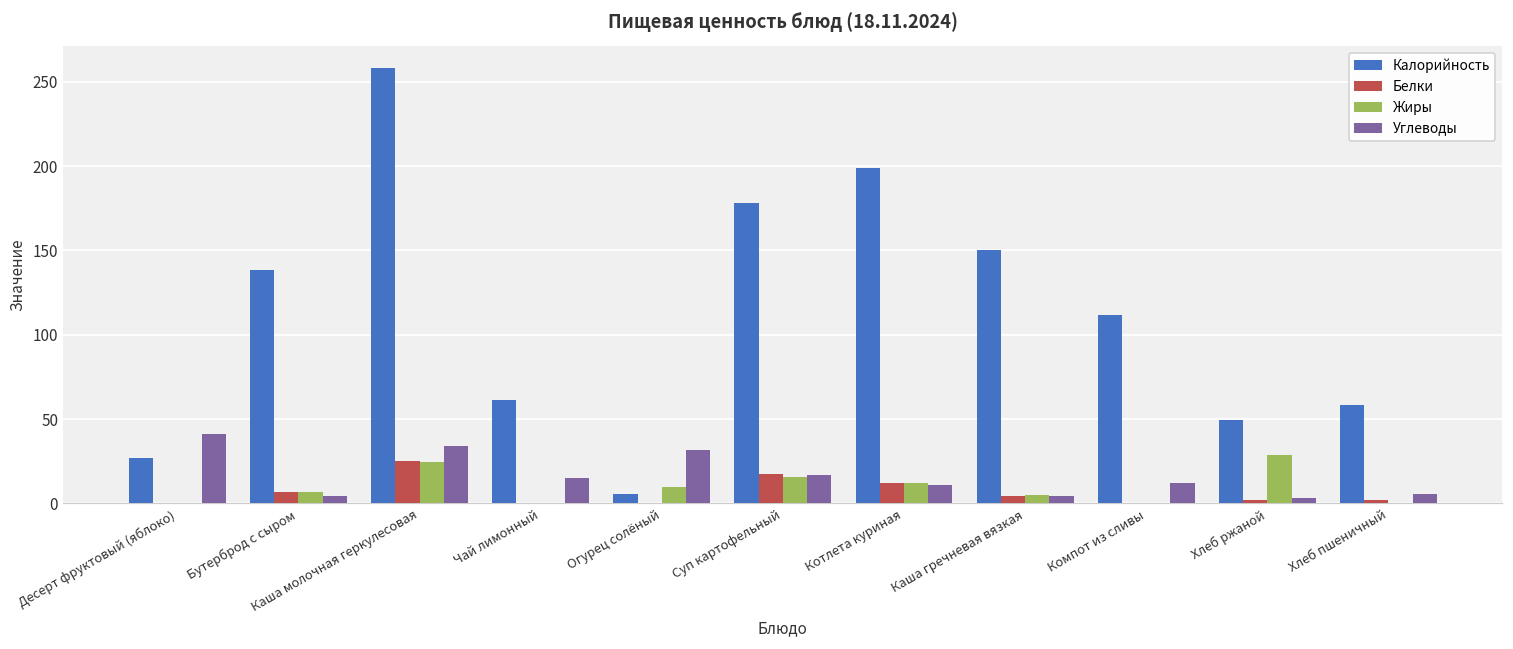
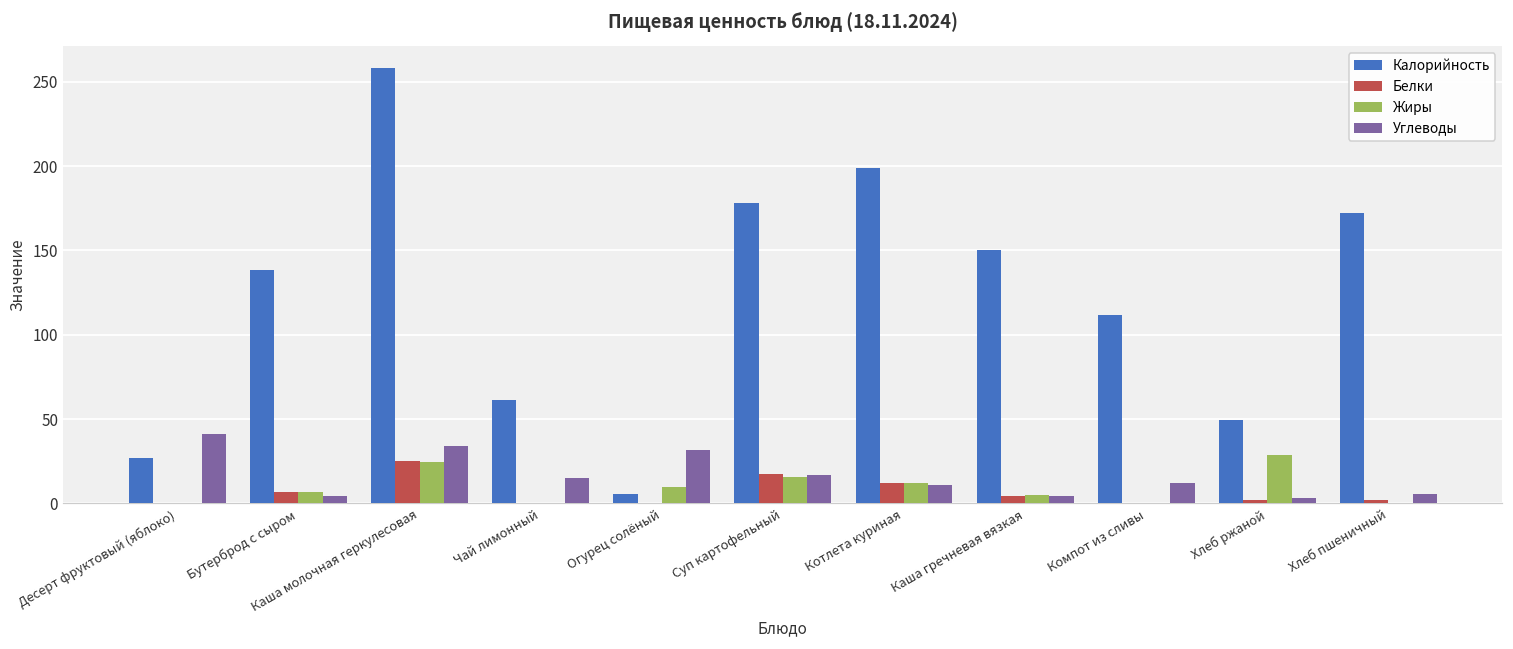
  {
    "Калорийность": {
      "Десерт фруктовый (яблоко)": 27,
      "Бутерброд с сыром": 139,
      "Каша молочная геркулесовая": 258,
      "Чай лимонный": 61,
      "Огурец солёный": 5,
      "Суп картофельный": 178,
      "Котлета куриная": 199,
      "Каша гречневая вязкая": 150,
      "Компот из сливы": 112,
      "Хлеб ржаной": 50,
-     "Хлеб пшеничный": 59
+     "Хлеб пшеничный": 172
    },
    "Белки": {
      "Бутерброд с сыром": 7,
      "Каша молочная геркулесовая": 25,
      "Суп картофельный": 17,
      "Котлета куриная": 12,
      "Каша гречневая вязкая": 5,
      "Хлеб ржаной": 2,
      "Хлеб пшеничный": 2
    },
    "Жиры": {
      "Бутерброд с сыром": 7,
      "Каша молочная геркулесовая": 25,
      "Огурец солёный": 9,
      "Суп картофельный": 16,
      "Котлета куриная": 12,
      "Каша гречневая вязкая": 5,
      "Хлеб ржаной": 28
    },
    "Углеводы": {
      "Десерт фруктовый (яблоко)": 41,
      "Бутерброд с сыром": 5,
      "Каша молочная геркулесовая": 34,
      "Чай лимонный": 15,
      "Огурец солёный": 32,
      "Суп картофельный": 17,
      "Котлета куриная": 11,
      "Каша гречневая вязкая": 5,
      "Компот из сливы": 12,
      "Хлеб ржаной": 3,
      "Хлеб пшеничный": 5
    }
  }
